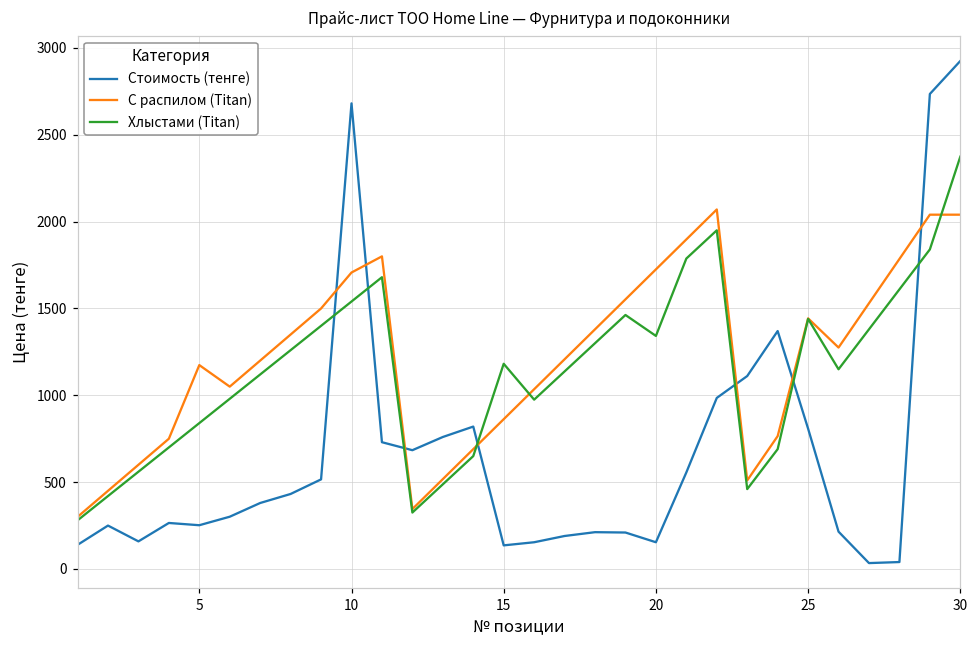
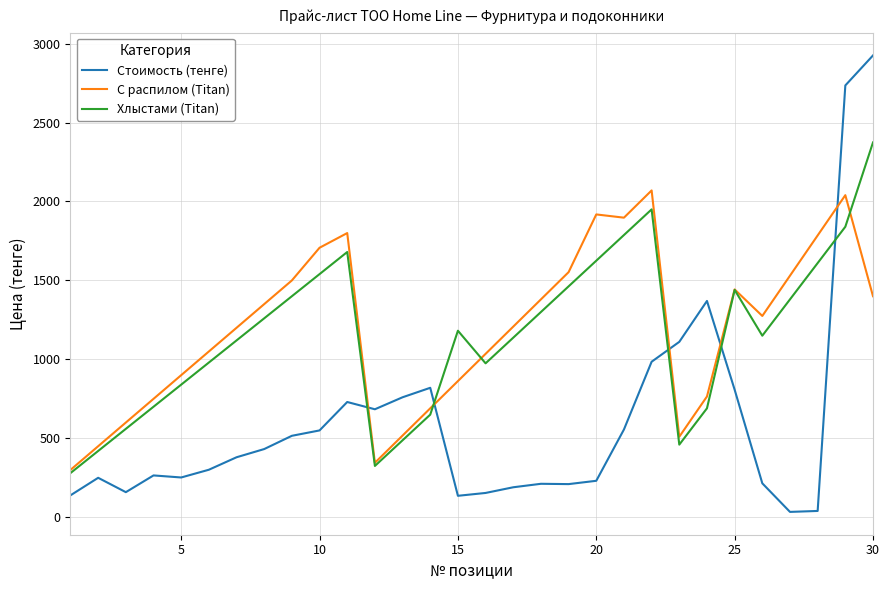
  {
    "Стоимость (тенге)": {
      "5": 250,
-     "10": 2680,
+     "10": 550,
      "15": 140,
-     "20": 150,
+     "20": 230,
      "25": 810,
      "30": 2930
    },
    "С распилом (Titan)": {
-     "5": 1170,
+     "5": 900,
      "10": 1710,
      "15": 860,
-     "20": 1730,
-     "30": 2040
+     "20": 1920,
+     "30": 1400
    },
    "Хлыстами (Titan)": {
      "5": 840,
      "10": 1540,
      "15": 1180,
-     "20": 1340,
+     "20": 1630,
      "30": 2370
    }
  }
